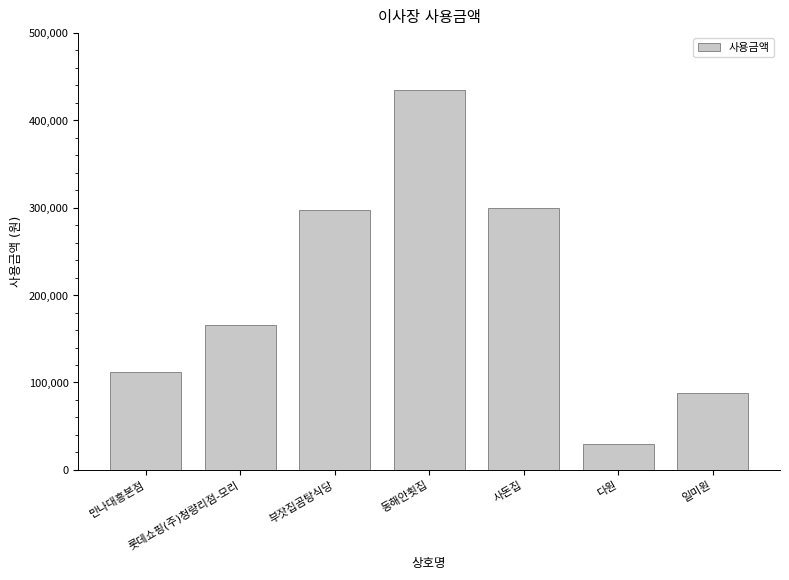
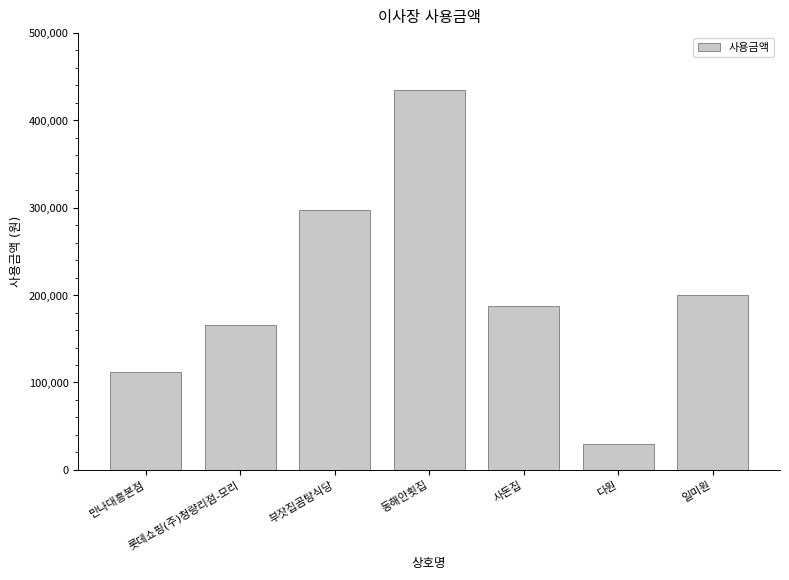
  {
    "만나대흥본점": "110,000",
    "롯데쇼핑(주)청량리점-모리": "170,000",
    "부잣집곰탕식당": "300,000",
    "동해안횟집": "440,000",
-   "사돈집": "300,000",
+   "사돈집": "190,000",
    "다원": "30,000",
-   "일미원": "90,000"
+   "일미원": "200,000"
  }
